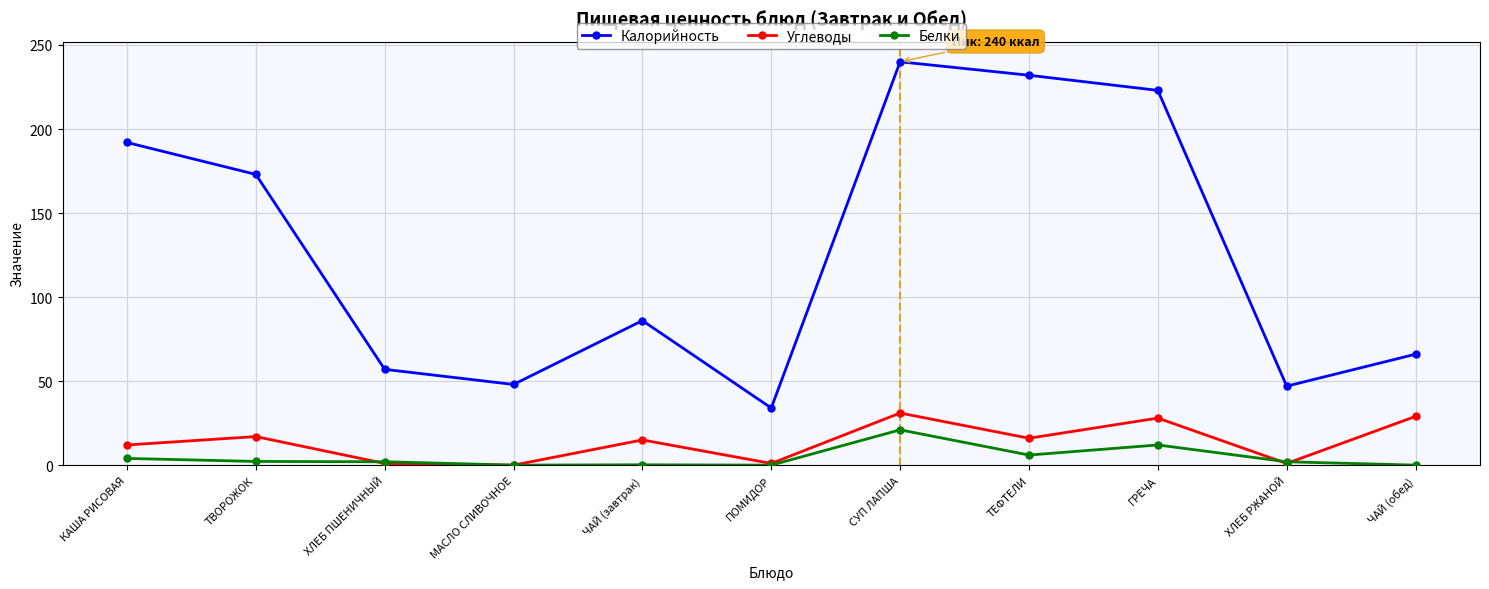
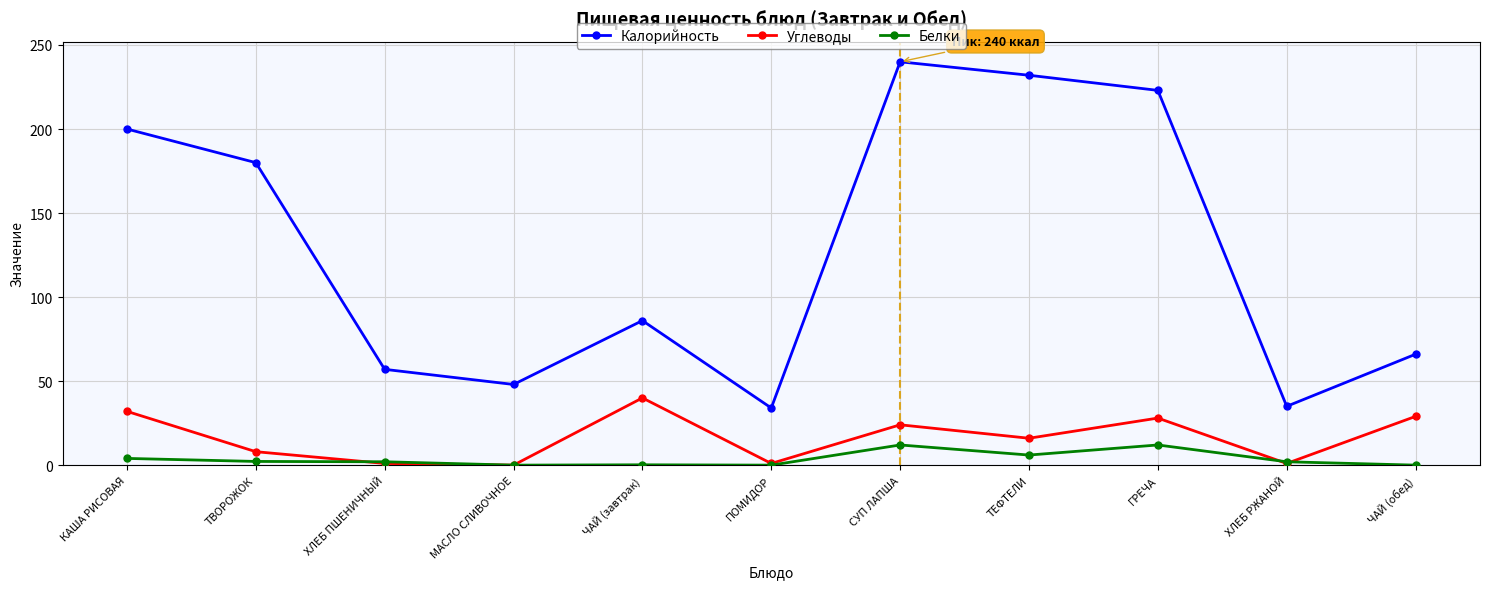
  {
    "Калорийность": {
-     "КАША РИСОВАЯ": 192,
-     "ТВОРОЖОК": 173,
+     "КАША РИСОВАЯ": 200,
+     "ТВОРОЖОК": 180,
      "ХЛЕБ ПШЕНИЧНЫЙ": 57,
      "МАСЛО СЛИВОЧНОЕ": 48,
      "ЧАЙ (завтрак)": 86,
      "ПОМИДОР": 34,
      "ТЕФТЕЛИ": 232,
      "ГРЕЧА": 223,
-     "ХЛЕБ РЖАНОЙ": 47,
+     "ХЛЕБ РЖАНОЙ": 35,
      "ЧАЙ (обед)": 66
    },
    "Углеводы": {
-     "КАША РИСОВАЯ": 12,
-     "ТВОРОЖОК": 17,
-     "ЧАЙ (завтрак)": 15,
-     "СУП ЛАПША": 31,
+     "КАША РИСОВАЯ": 32,
+     "ТВОРОЖОК": 8,
+     "ЧАЙ (завтрак)": 40,
+     "СУП ЛАПША": 24,
      "ТЕФТЕЛИ": 16,
      "ГРЕЧА": 28,
      "ЧАЙ (обед)": 29
    },
    "Белки": {
      "КАША РИСОВАЯ": 4,
      "ТВОРОЖОК": 2,
      "ЧАЙ (завтрак)": 0,
-     "СУП ЛАПША": 21,
+     "СУП ЛАПША": 12,
      "ТЕФТЕЛИ": 6,
      "ГРЕЧА": 12,
      "ЧАЙ (обед)": 0
    }
  }
